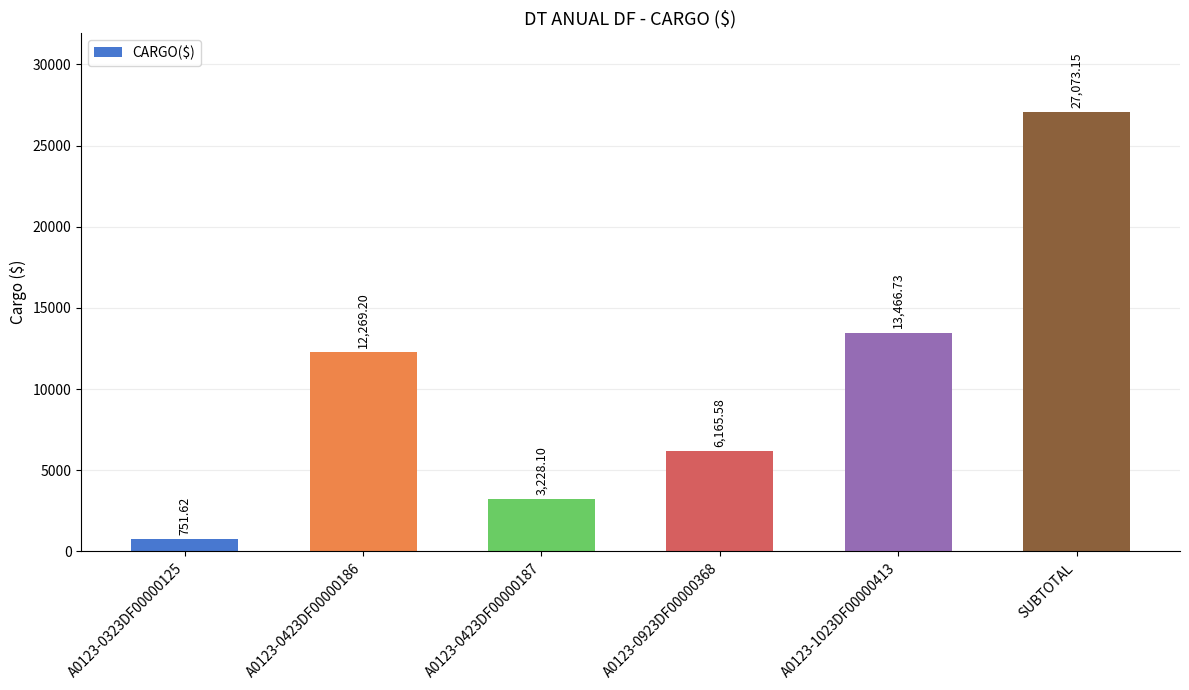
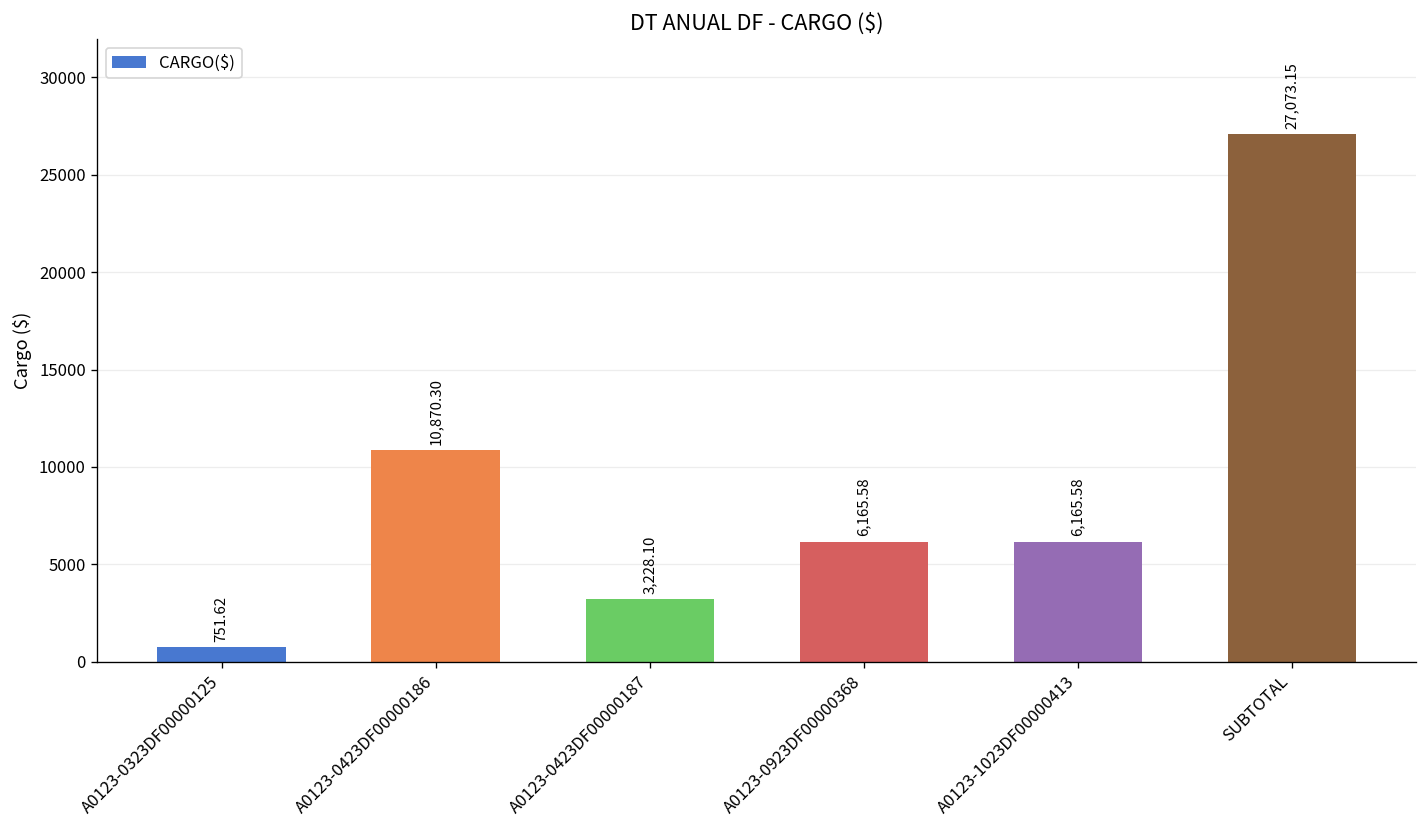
  {
    "A0123-0323DF00000125": "751.62",
-   "A0123-0423DF00000186": "12,269.20",
+   "A0123-0423DF00000186": "10,870.30",
    "A0123-0423DF00000187": "3,228.10",
    "A0123-0923DF00000368": "6,165.58",
-   "A0123-1023DF00000413": "13,466.73",
+   "A0123-1023DF00000413": "6,165.58",
    "SUBTOTAL": "27,073.15"
  }
